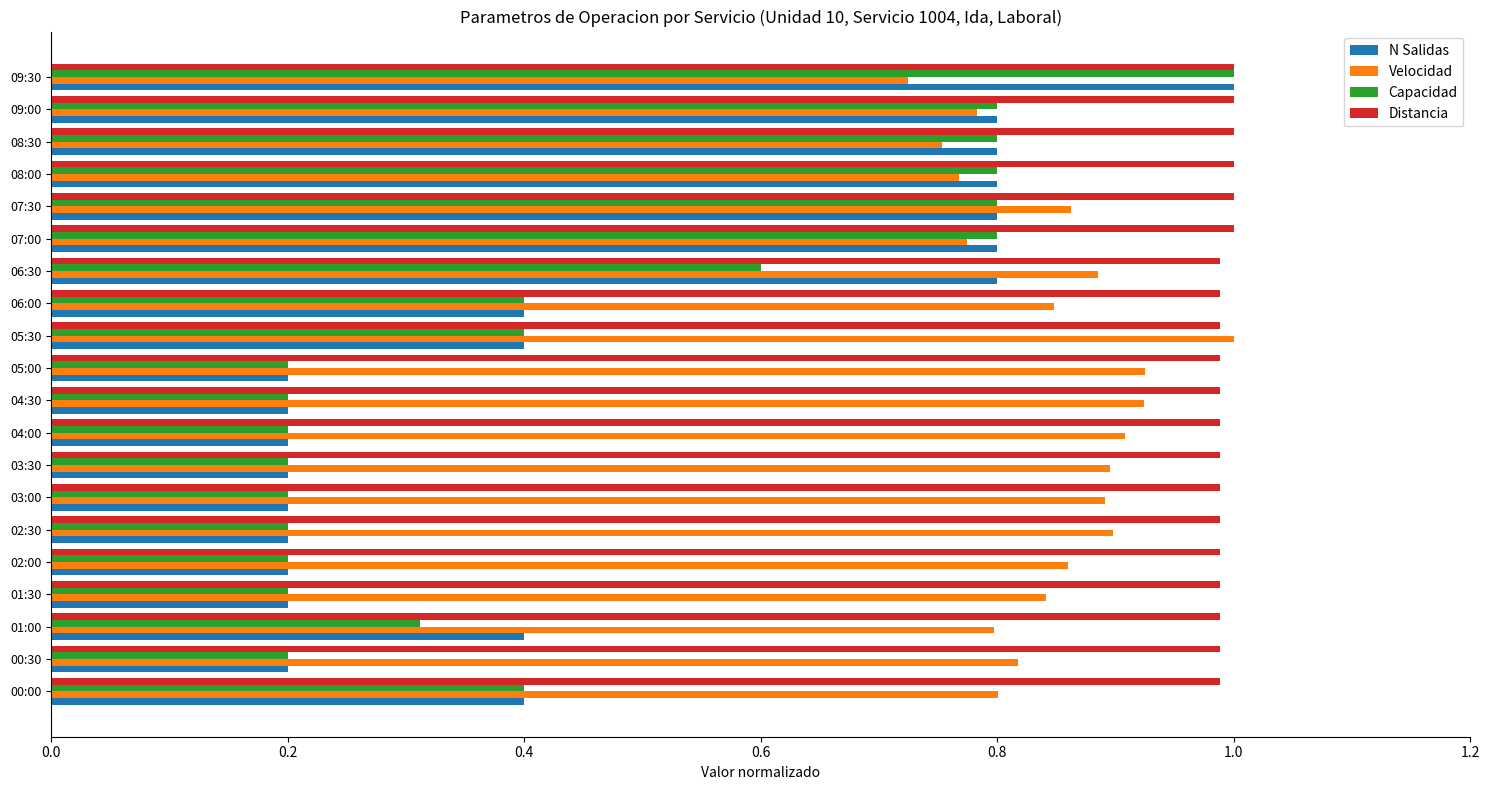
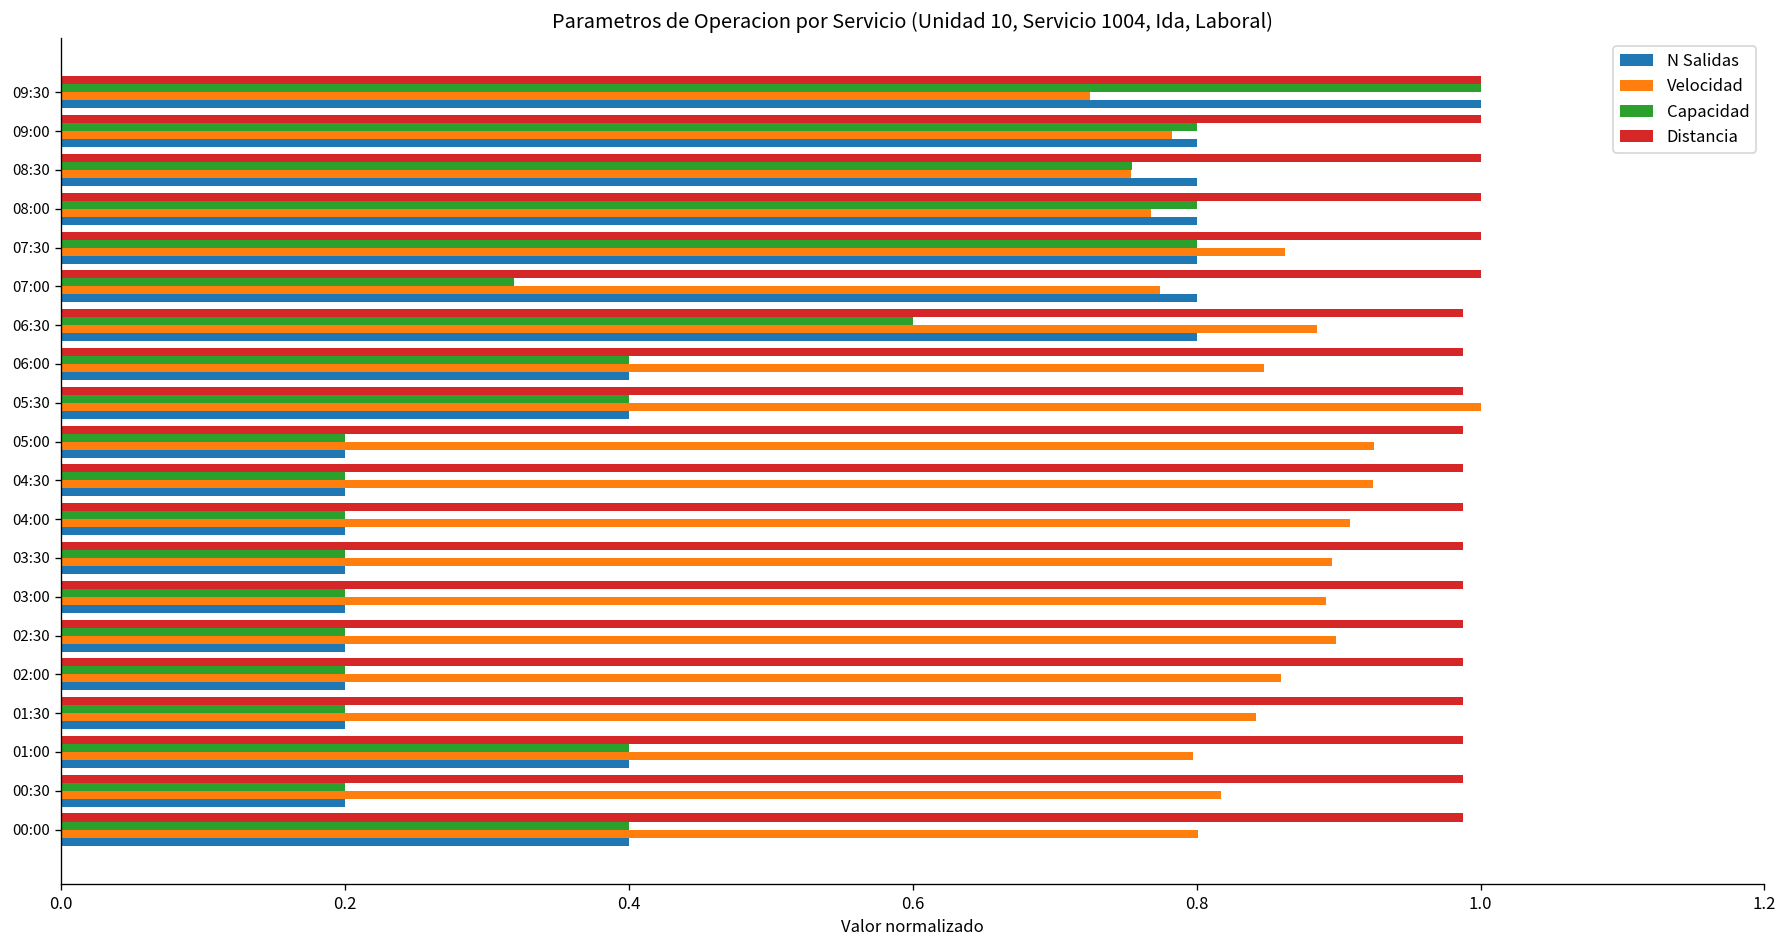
  {
    "N Salidas": {
      "09:30": 1.000,
      "09:00": 0.800,
      "08:30": 0.800,
      "08:00": 0.800,
      "07:30": 0.800,
      "07:00": 0.800,
      "06:30": 0.800,
      "06:00": 0.400,
      "05:30": 0.400,
      "05:00": 0.200,
      "04:30": 0.200,
      "04:00": 0.200,
      "03:30": 0.200,
      "03:00": 0.200,
      "02:30": 0.200,
      "02:00": 0.200,
      "01:30": 0.200,
      "01:00": 0.400,
      "00:30": 0.200,
      "00:00": 0.400
    },
    "Velocidad": {
      "09:30": 0.725,
      "09:00": 0.783,
      "08:30": 0.753,
      "08:00": 0.768,
      "07:30": 0.863,
      "07:00": 0.774,
      "06:30": 0.885,
      "06:00": 0.848,
      "05:30": 1.000,
      "05:00": 0.925,
      "04:30": 0.924,
      "04:00": 0.908,
      "03:30": 0.896,
      "03:00": 0.891,
      "02:30": 0.898,
      "02:00": 0.860,
      "01:30": 0.842,
      "01:00": 0.797,
      "00:30": 0.817,
      "00:00": 0.801
    },
    "Capacidad": {
      "09:30": 1.000,
      "09:00": 0.800,
-     "08:30": 0.800,
+     "08:30": 0.755,
      "08:00": 0.800,
      "07:30": 0.800,
-     "07:00": 0.800,
+     "07:00": 0.319,
      "06:30": 0.600,
      "06:00": 0.400,
      "05:30": 0.400,
      "05:00": 0.200,
      "04:30": 0.200,
      "04:00": 0.200,
      "03:30": 0.200,
      "03:00": 0.200,
      "02:30": 0.200,
      "02:00": 0.200,
      "01:30": 0.200,
-     "01:00": 0.312,
+     "01:00": 0.400,
      "00:30": 0.200,
      "00:00": 0.400
    },
    "Distancia": {
      "09:30": 1.000,
      "09:00": 1.000,
      "08:30": 1.000,
      "08:00": 1.000,
      "07:30": 1.000,
      "07:00": 1.000,
      "06:30": 0.988,
      "06:00": 0.988,
      "05:30": 0.988,
      "05:00": 0.988,
      "04:30": 0.988,
      "04:00": 0.988,
      "03:30": 0.988,
      "03:00": 0.988,
      "02:30": 0.988,
      "02:00": 0.988,
      "01:30": 0.988,
      "01:00": 0.988,
      "00:30": 0.988,
      "00:00": 0.988
    }
  }
